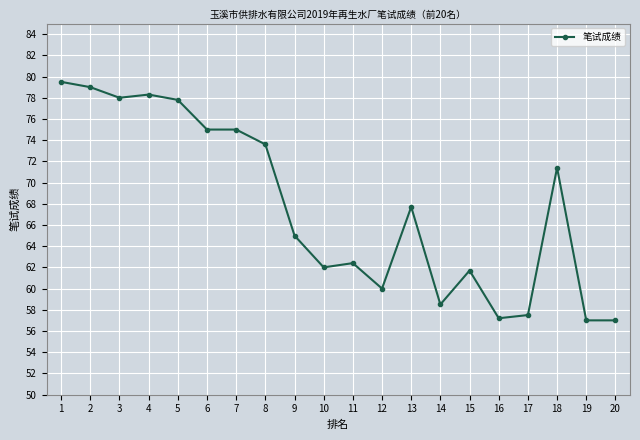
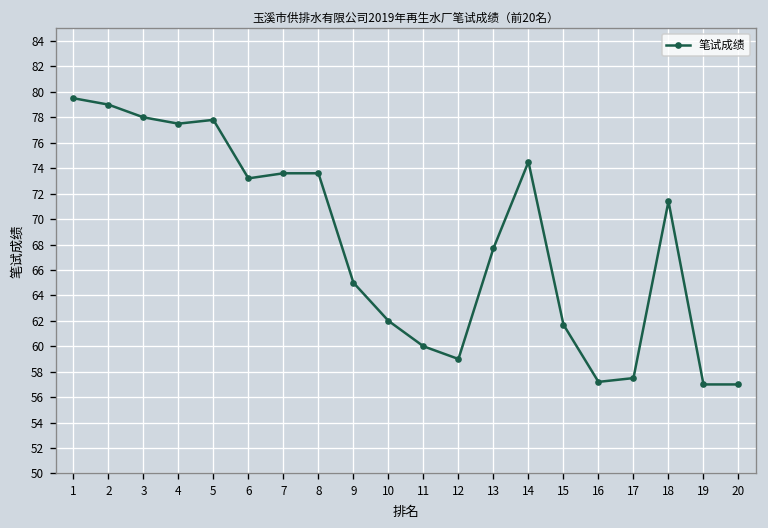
  {
    "1": 79.5,
    "2": 79.0,
    "3": 78.0,
-   "4": 78.3,
+   "4": 77.5,
    "5": 77.8,
-   "6": 75.0,
-   "7": 75.0,
+   "6": 73.2,
+   "7": 73.6,
    "8": 73.6,
    "9": 65.0,
    "10": 62.0,
-   "11": 62.4,
-   "12": 60,
+   "11": 60.0,
+   "12": 59,
    "13": 67.7,
-   "14": 58.5,
+   "14": 74.5,
    "15": 61.7,
    "16": 57.2,
    "17": 57.5,
    "18": 71.4,
    "19": 57.0,
    "20": 57.0
  }
